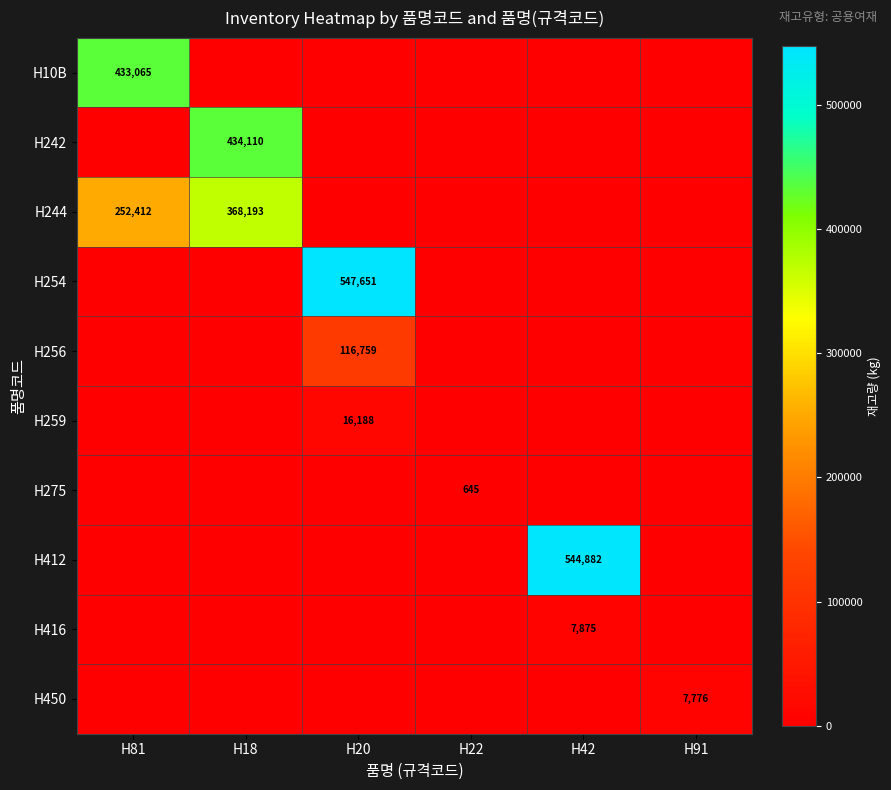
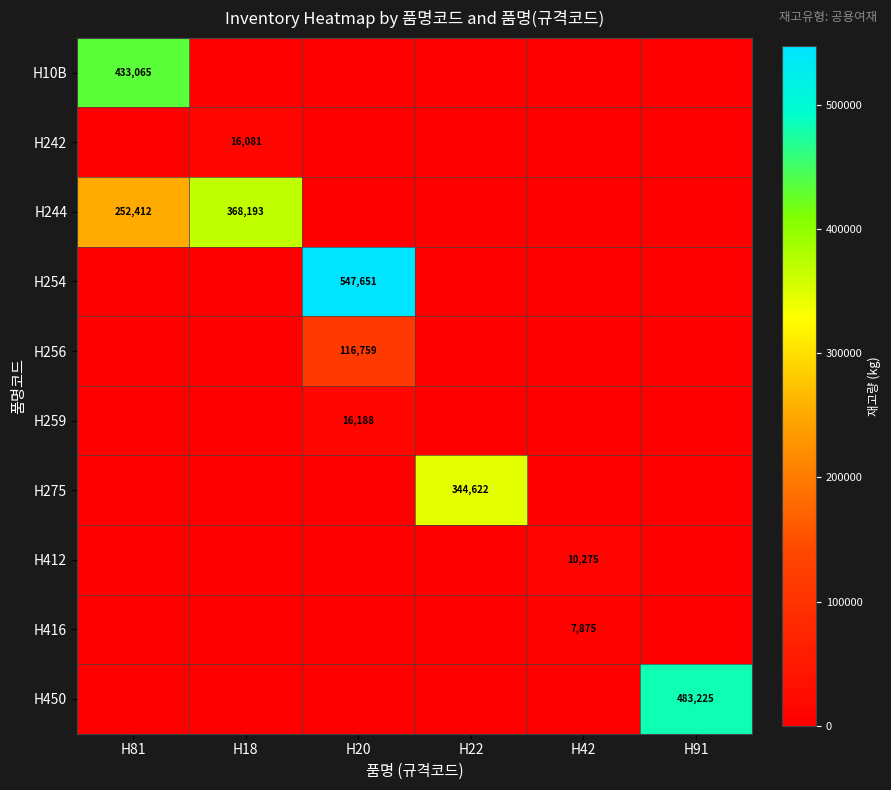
  {
    "H10B": {
      "H81": "433,065"
    },
    "H242": {
-     "H18": "434,110"
+     "H18": "16,081"
    },
    "H244": {
      "H81": "252,412",
      "H18": "368,193"
    },
    "H254": {
      "H20": "547,651"
    },
    "H256": {
      "H20": "116,759"
    },
    "H259": {
      "H20": "16,188"
    },
    "H275": {
-     "H22": "645"
+     "H22": "344,622"
    },
    "H412": {
-     "H42": "544,882"
+     "H42": "10,275"
    },
    "H416": {
      "H42": "7,875"
    },
    "H450": {
-     "H91": "7,776"
+     "H91": "483,225"
    }
  }
